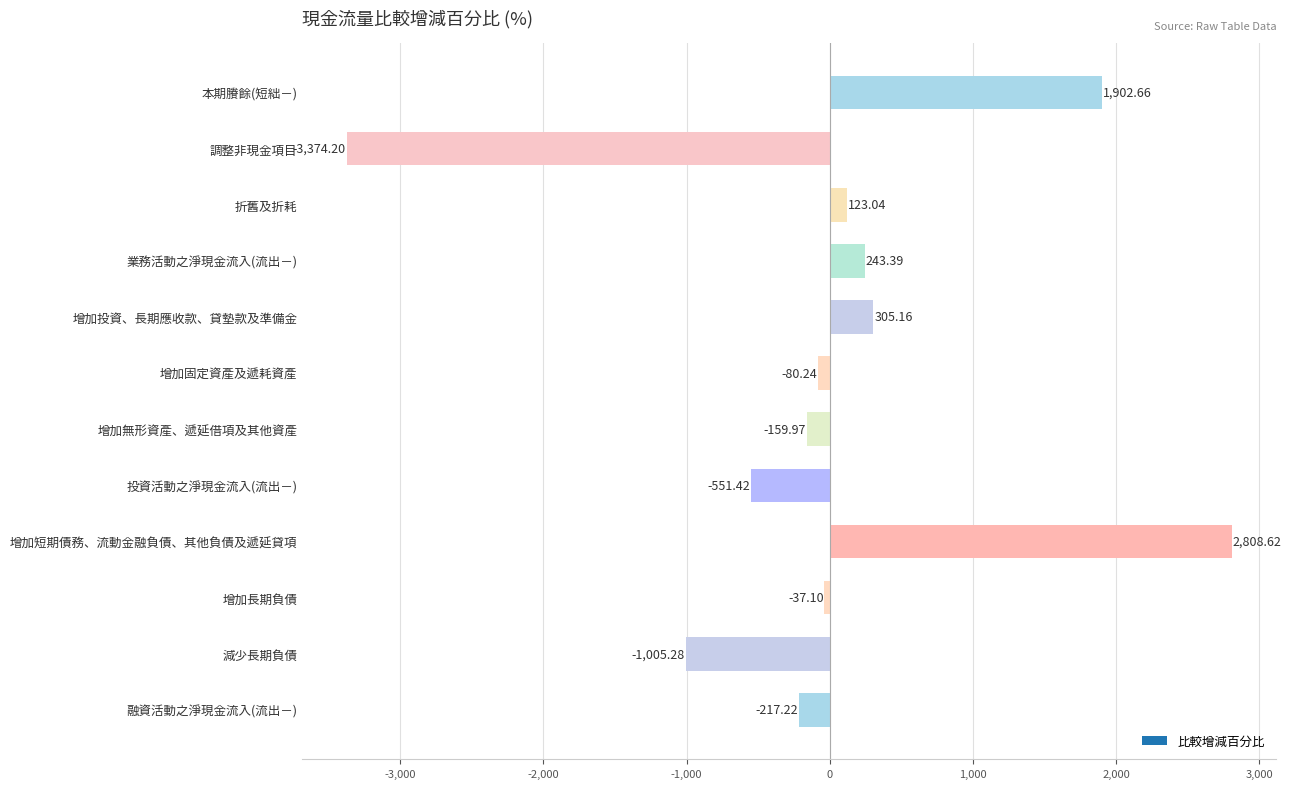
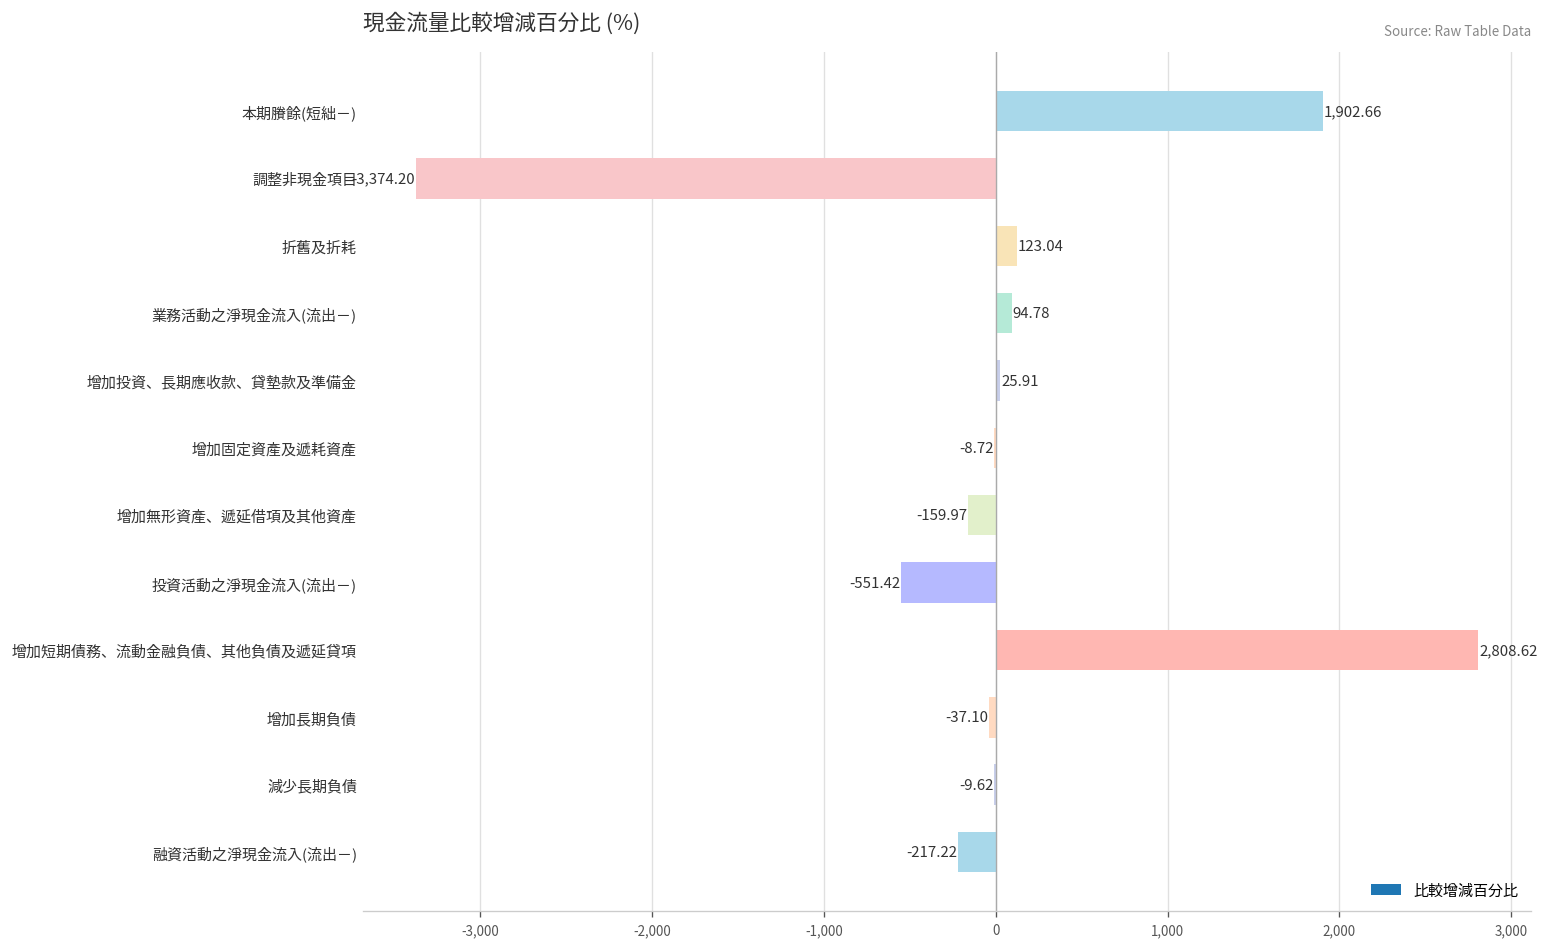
  {
    "本期賸餘(短絀－)": "1,902.66",
    "調整非現金項目": "-3,374.20",
    "折舊及折耗": "123.04",
-   "業務活動之淨現金流入(流出－)": "243.39",
-   "增加投資、長期應收款、貸墊款及準備金": "305.16",
-   "增加固定資產及遞耗資產": "-80.24",
+   "業務活動之淨現金流入(流出－)": "94.78",
+   "增加投資、長期應收款、貸墊款及準備金": "25.91",
+   "增加固定資產及遞耗資產": "-8.72",
    "增加無形資產、遞延借項及其他資產": "-159.97",
    "投資活動之淨現金流入(流出－)": "-551.42",
    "增加短期債務、流動金融負債、其他負債及遞延貸項": "2,808.62",
    "增加長期負債": "-37.10",
-   "減少長期負債": "-1,005.28",
+   "減少長期負債": "-9.62",
    "融資活動之淨現金流入(流出－)": "-217.22"
  }
